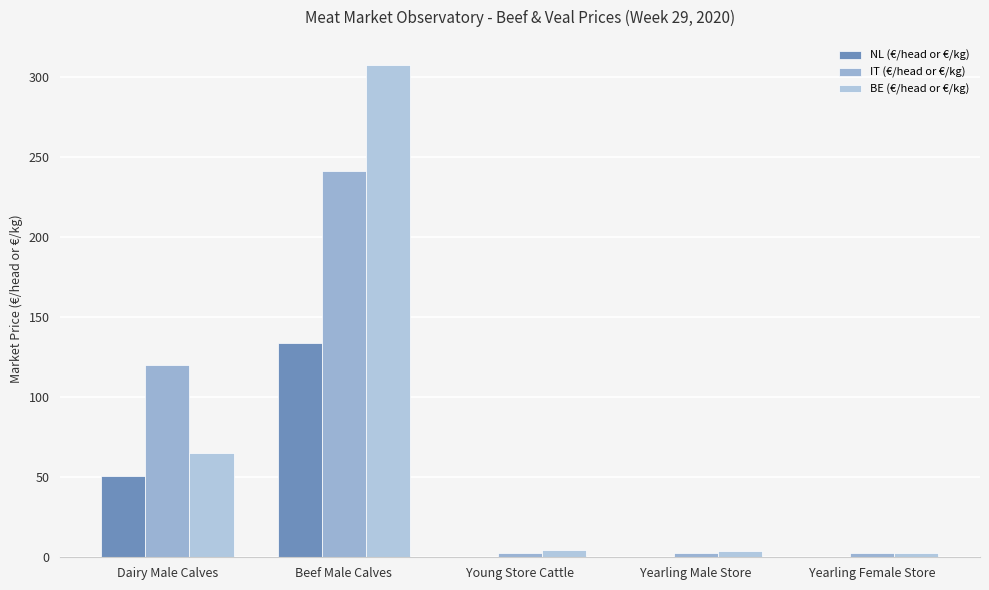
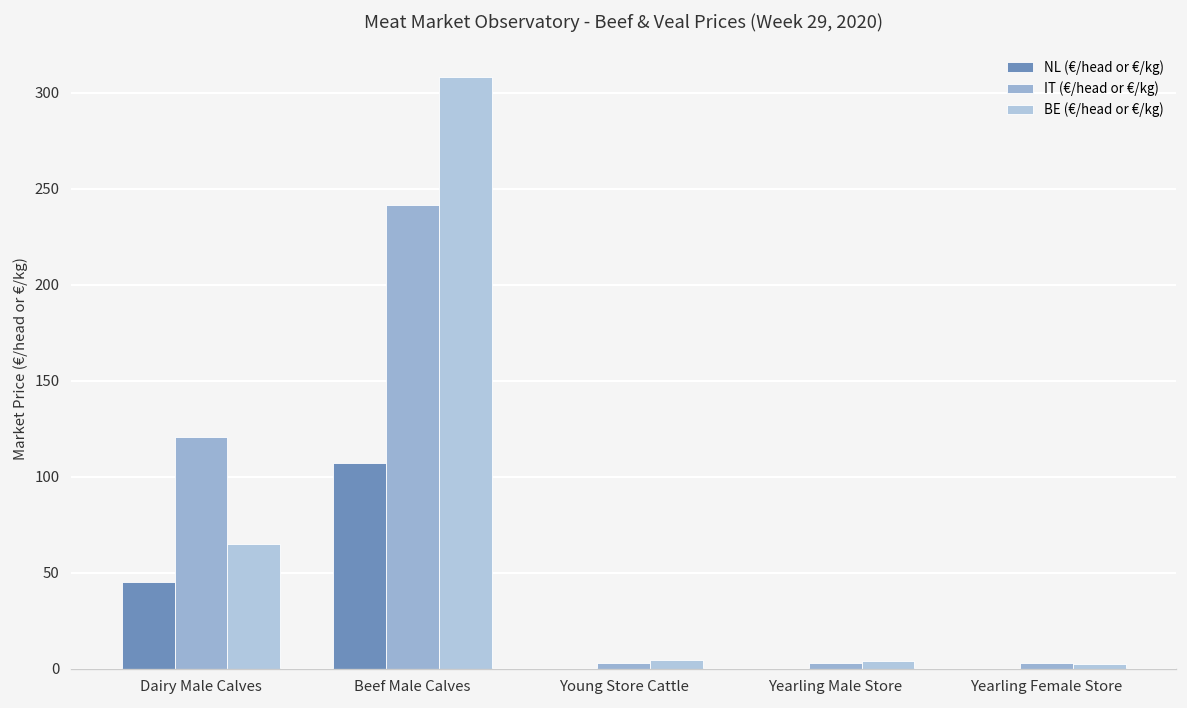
  {
    "NL (€/head or €/kg)": {
-     "Dairy Male Calves": 51,
-     "Beef Male Calves": 134,
+     "Dairy Male Calves": 45,
+     "Beef Male Calves": 107,
      "Young Store Cattle": 0,
      "Yearling Male Store": 0,
      "Yearling Female Store": 0
    }
  }
